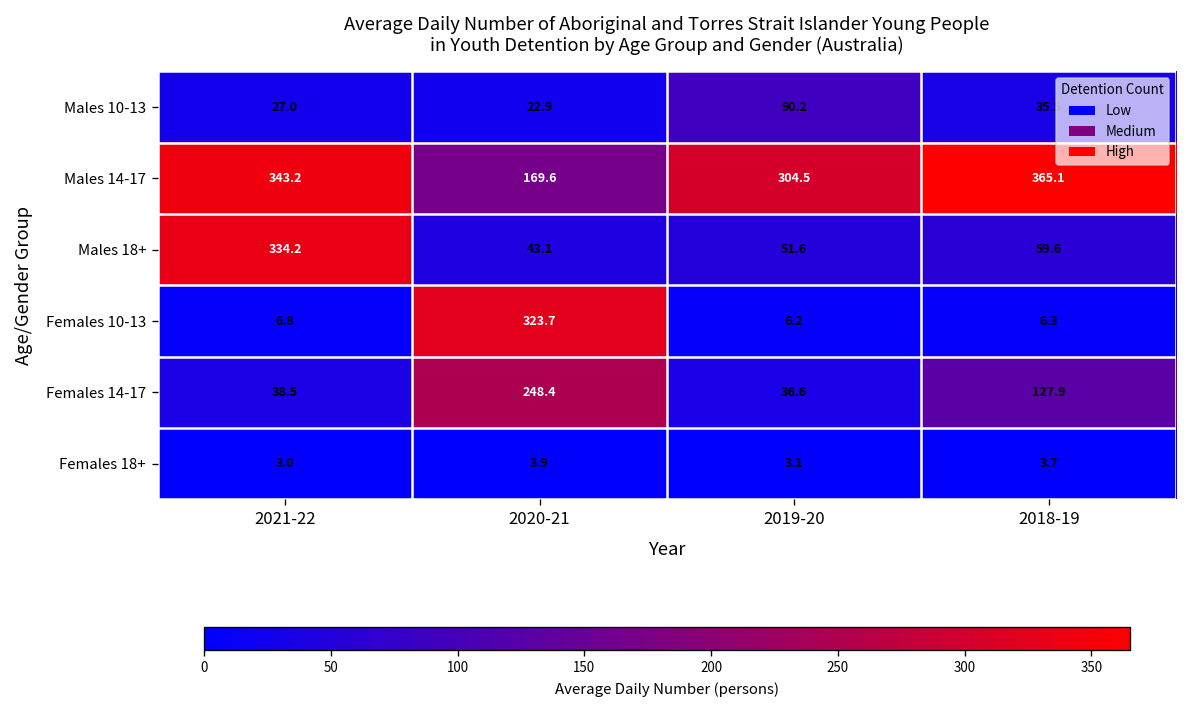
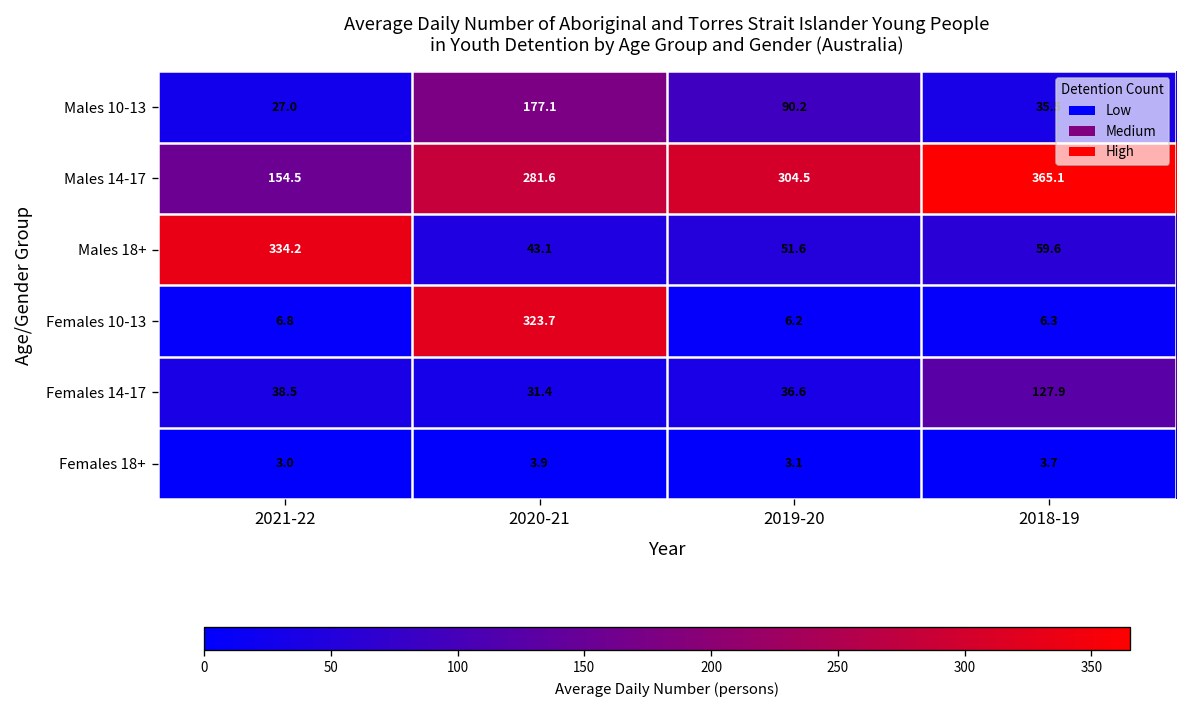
  {
    "Males 10-13": {
      "2021-22": 27.0,
-     "2020-21": 22.9,
+     "2020-21": 177.1,
      "2019-20": 90.2
    },
    "Males 14-17": {
-     "2021-22": 343.2,
-     "2020-21": 169.6,
+     "2021-22": 154.5,
+     "2020-21": 281.6,
      "2019-20": 304.5,
      "2018-19": 365.1
    },
    "Males 18+": {
      "2021-22": 334.2,
      "2020-21": 43.1,
      "2019-20": 51.6,
      "2018-19": 59.6
    },
    "Females 10-13": {
      "2021-22": 6.8,
      "2020-21": 323.7,
      "2019-20": 6.2,
      "2018-19": 6.3
    },
    "Females 14-17": {
      "2021-22": 38.5,
-     "2020-21": 248.4,
+     "2020-21": 31.4,
      "2019-20": 36.6,
      "2018-19": 127.9
    },
    "Females 18+": {
      "2021-22": 3.0,
      "2020-21": 3.9,
      "2019-20": 3.1,
      "2018-19": 3.7
    }
  }
